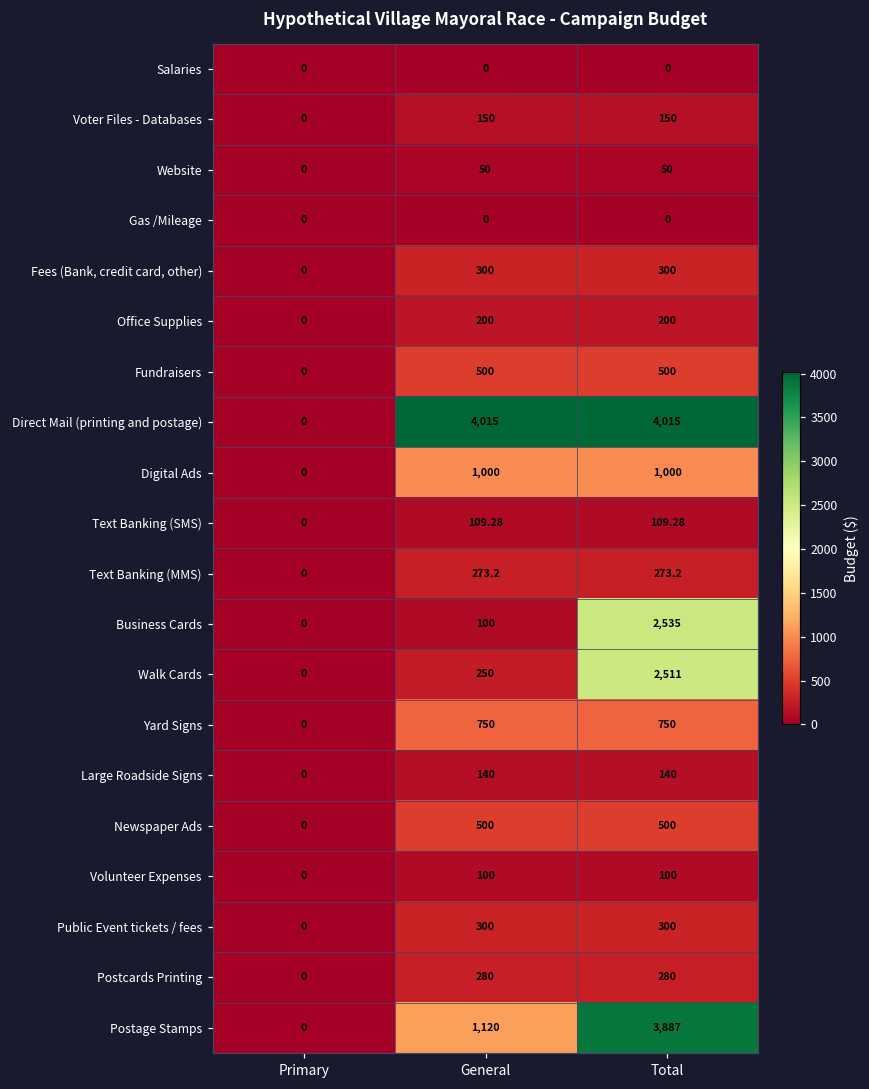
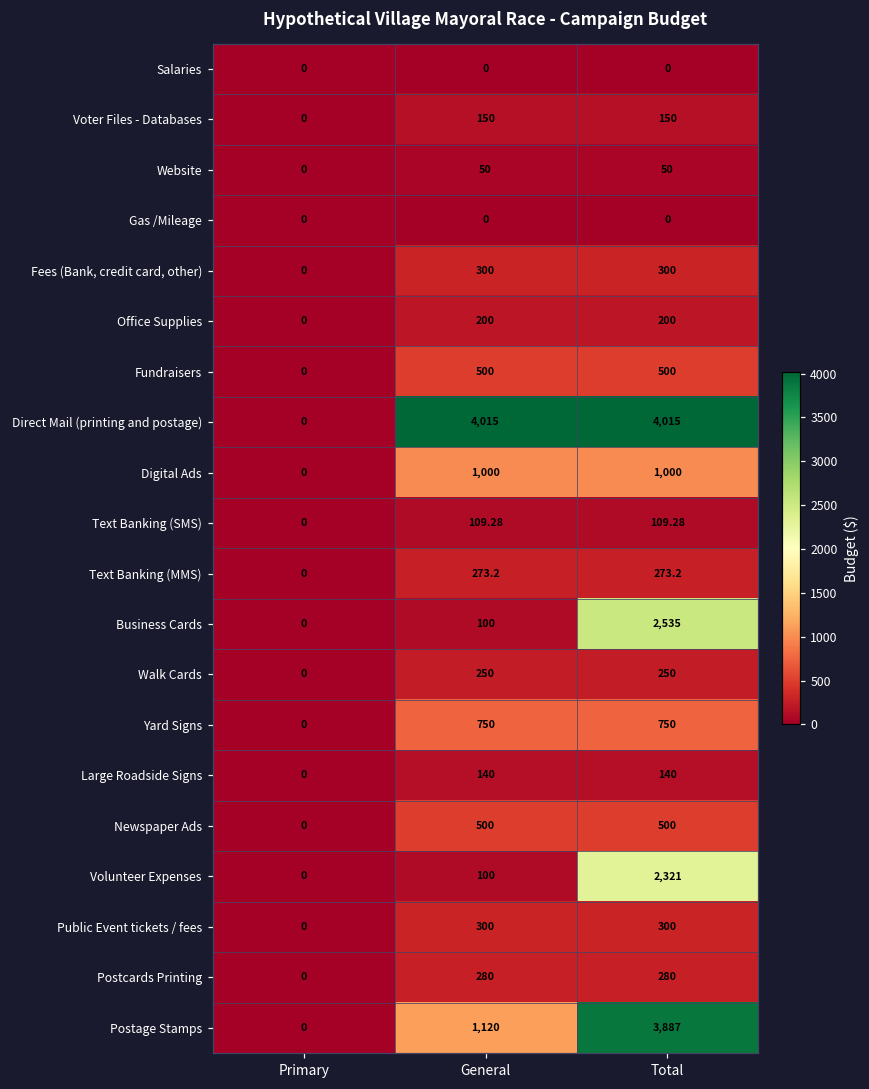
  {
    "Salaries": {
      "Primary": "0",
      "General": "0",
      "Total": "0"
    },
    "Voter Files - Databases": {
      "Primary": "0",
      "General": "150",
      "Total": "150"
    },
    "Website": {
      "Primary": "0",
      "General": "50",
      "Total": "50"
    },
    "Gas /Mileage": {
      "Primary": "0",
      "General": "0",
      "Total": "0"
    },
    "Fees (Bank, credit card, other)": {
      "Primary": "0",
      "General": "300",
      "Total": "300"
    },
    "Office Supplies": {
      "Primary": "0",
      "General": "200",
      "Total": "200"
    },
    "Fundraisers": {
      "Primary": "0",
      "General": "500",
      "Total": "500"
    },
    "Direct Mail (printing and postage)": {
      "Primary": "0",
      "General": "4,015",
      "Total": "4,015"
    },
    "Digital Ads": {
      "Primary": "0",
      "General": "1,000",
      "Total": "1,000"
    },
    "Text Banking (SMS)": {
      "Primary": "0",
      "General": "109.28",
      "Total": "109.28"
    },
    "Text Banking (MMS)": {
      "Primary": "0",
      "General": "273.2",
      "Total": "273.2"
    },
    "Business Cards": {
      "Primary": "0",
      "General": "100",
      "Total": "2,535"
    },
    "Walk Cards": {
      "Primary": "0",
      "General": "250",
-     "Total": "2,511"
+     "Total": "250"
    },
    "Yard Signs": {
      "Primary": "0",
      "General": "750",
      "Total": "750"
    },
    "Large Roadside Signs": {
      "Primary": "0",
      "General": "140",
      "Total": "140"
    },
    "Newspaper Ads": {
      "Primary": "0",
      "General": "500",
      "Total": "500"
    },
    "Volunteer Expenses": {
      "Primary": "0",
      "General": "100",
-     "Total": "100"
+     "Total": "2,321"
    },
    "Public Event tickets / fees": {
      "Primary": "0",
      "General": "300",
      "Total": "300"
    },
    "Postcards Printing": {
      "Primary": "0",
      "General": "280",
      "Total": "280"
    },
    "Postage Stamps": {
      "Primary": "0",
      "General": "1,120",
      "Total": "3,887"
    }
  }
